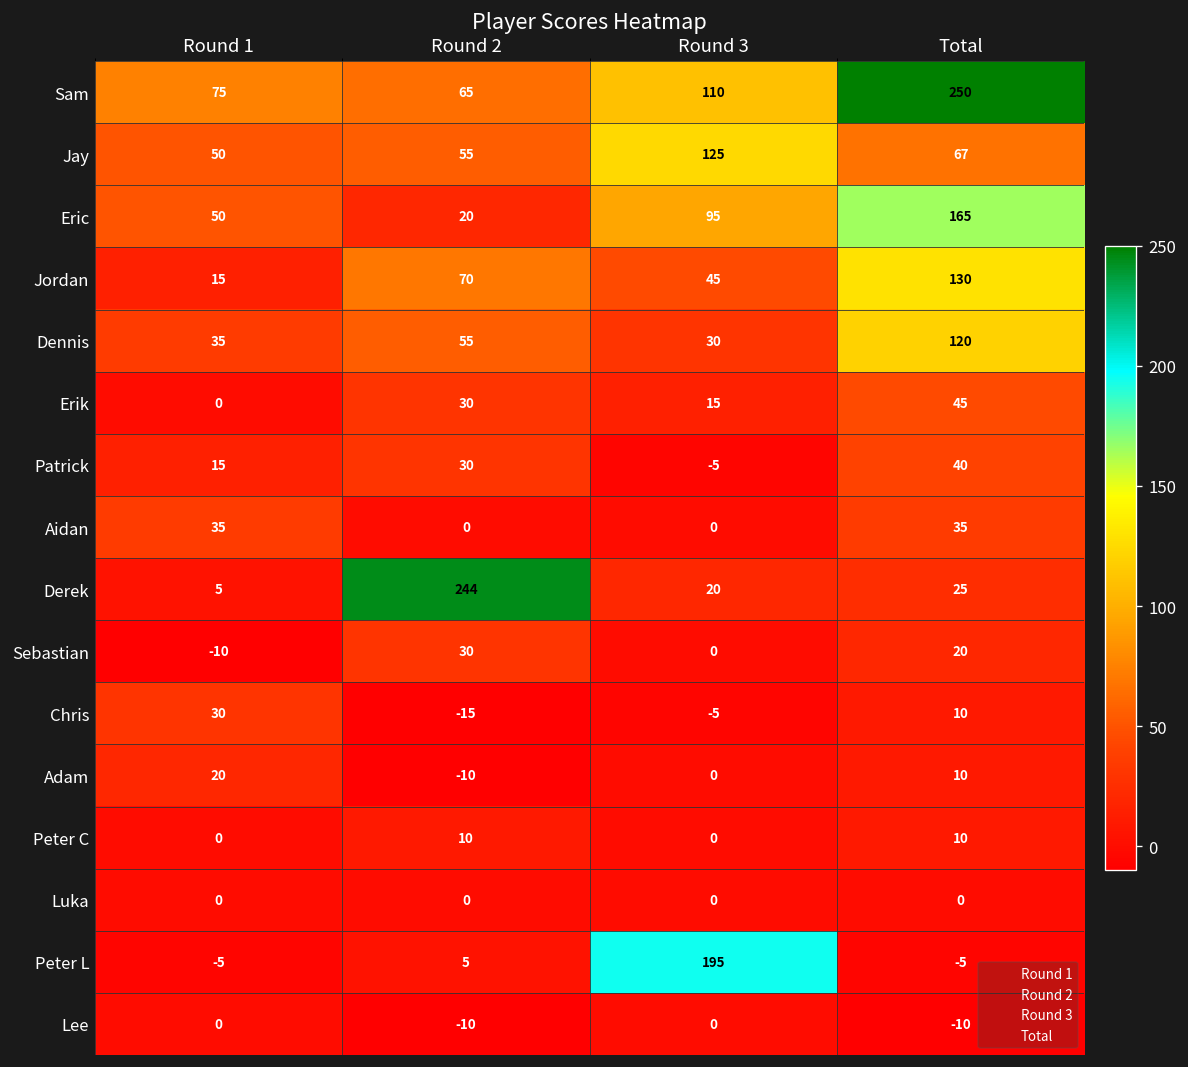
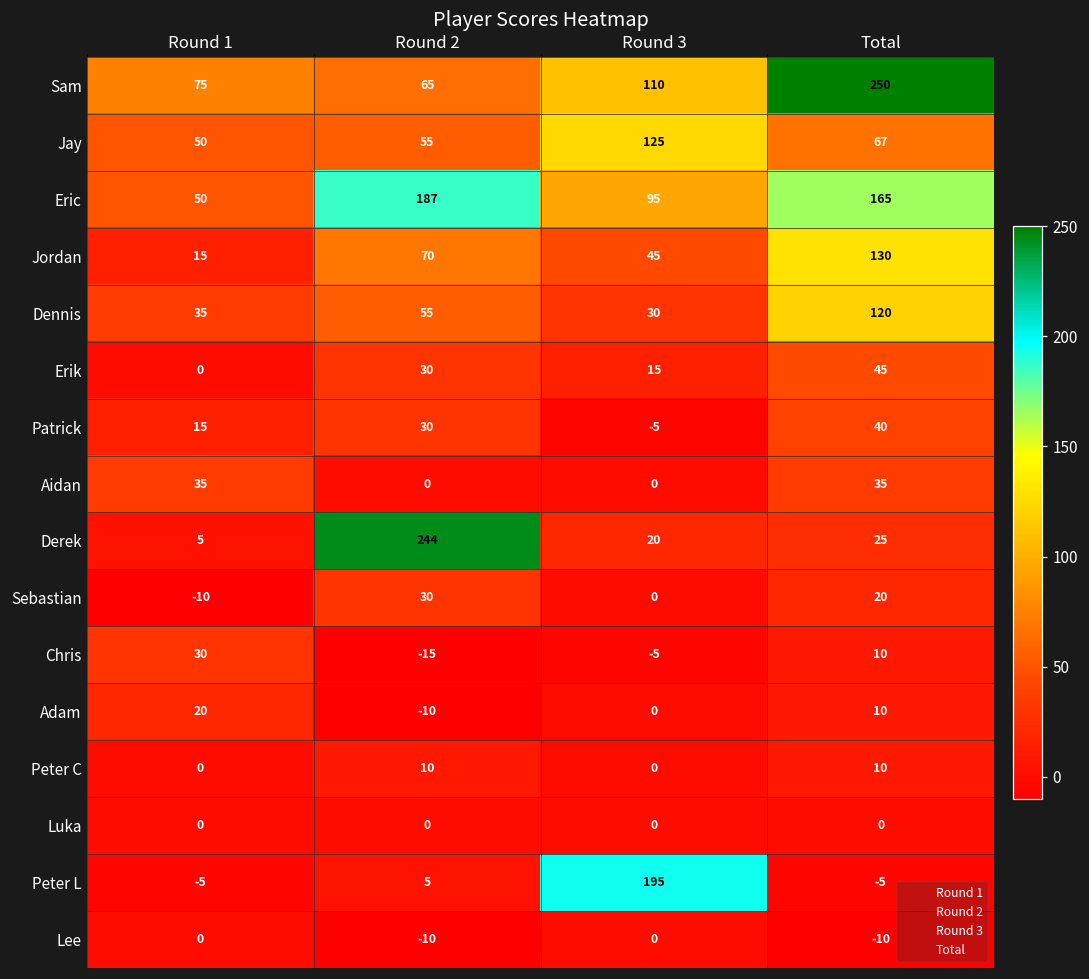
  {
    "Sam": {
      "Round 1": 75,
      "Round 2": 65,
      "Round 3": 110,
      "Total": 250
    },
    "Jay": {
      "Round 1": 50,
      "Round 2": 55,
      "Round 3": 125,
      "Total": 67
    },
    "Eric": {
      "Round 1": 50,
-     "Round 2": 20,
+     "Round 2": 187,
      "Round 3": 95,
      "Total": 165
    },
    "Jordan": {
      "Round 1": 15,
      "Round 2": 70,
      "Round 3": 45,
      "Total": 130
    },
    "Dennis": {
      "Round 1": 35,
      "Round 2": 55,
      "Round 3": 30,
      "Total": 120
    },
    "Erik": {
      "Round 1": 0,
      "Round 2": 30,
      "Round 3": 15,
      "Total": 45
    },
    "Patrick": {
      "Round 1": 15,
      "Round 2": 30,
      "Round 3": -5,
      "Total": 40
    },
    "Aidan": {
      "Round 1": 35,
      "Round 2": 0,
      "Round 3": 0,
      "Total": 35
    },
    "Derek": {
      "Round 1": 5,
      "Round 2": 244,
      "Round 3": 20,
      "Total": 25
    },
    "Sebastian": {
      "Round 1": -10,
      "Round 2": 30,
      "Round 3": 0,
      "Total": 20
    },
    "Chris": {
      "Round 1": 30,
      "Round 2": -15,
      "Round 3": -5,
      "Total": 10
    },
    "Adam": {
      "Round 1": 20,
      "Round 2": -10,
      "Round 3": 0,
      "Total": 10
    },
    "Peter C": {
      "Round 1": 0,
      "Round 2": 10,
      "Round 3": 0,
      "Total": 10
    },
    "Luka": {
      "Round 1": 0,
      "Round 2": 0,
      "Round 3": 0,
      "Total": 0
    },
    "Peter L": {
      "Round 1": -5,
      "Round 2": 5,
      "Round 3": 195,
      "Total": -5
    },
    "Lee": {
      "Round 1": 0,
      "Round 2": -10,
      "Round 3": 0,
      "Total": -10
    }
  }
